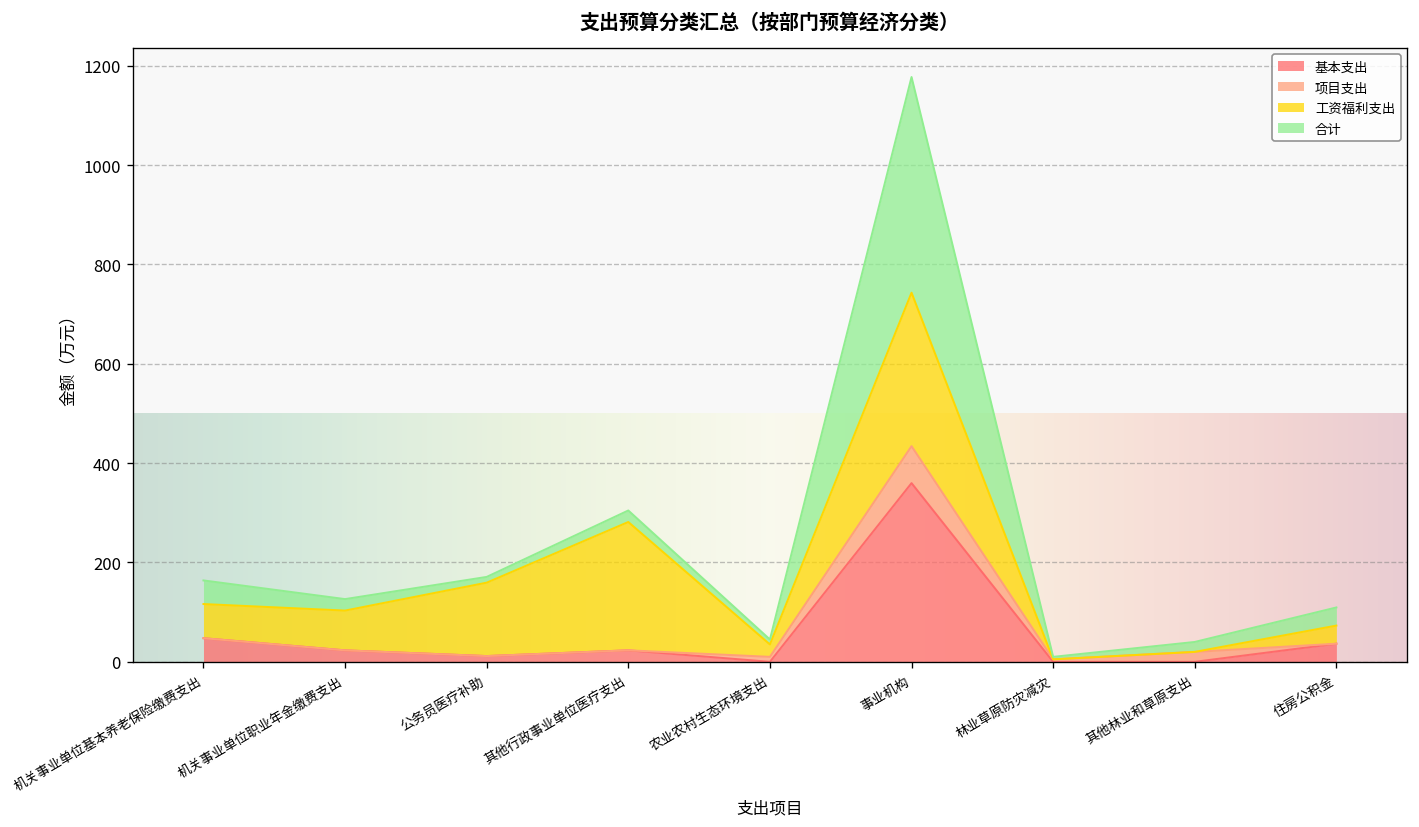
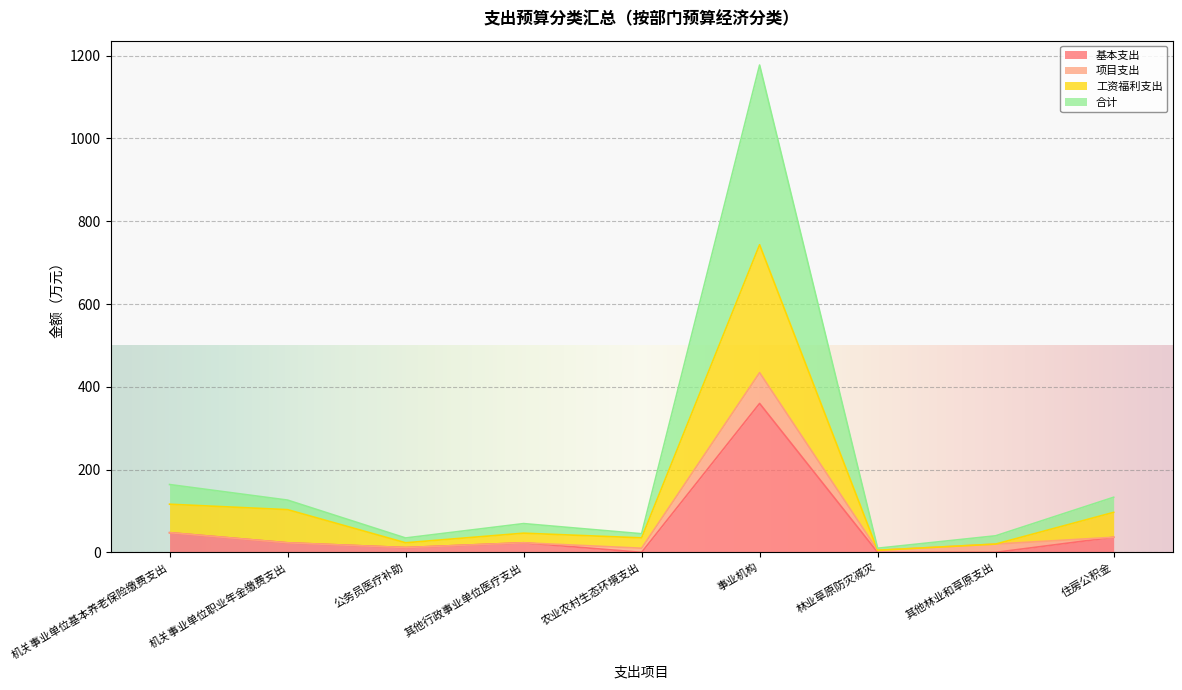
  {
    "工资福利支出": {
      "机关事业单位基本养老保险缴费支出": 70,
      "机关事业单位职业年金缴费支出": 80,
-     "公务员医疗补助": 150,
-     "其他行政事业单位医疗支出": 260,
+     "公务员医疗补助": 10,
+     "其他行政事业单位医疗支出": 20,
      "农业农村生态环境支出": 30,
      "事业机构": 310,
-     "住房公积金": 40
+     "住房公积金": 60
    },
    "合计": {
      "机关事业单位基本养老保险缴费支出": 50,
      "机关事业单位职业年金缴费支出": 20,
      "公务员医疗补助": 10,
      "其他行政事业单位医疗支出": 20,
      "农业农村生态环境支出": 10,
      "事业机构": 430,
      "其他林业和草原支出": 20,
      "住房公积金": 40
    }
  }
